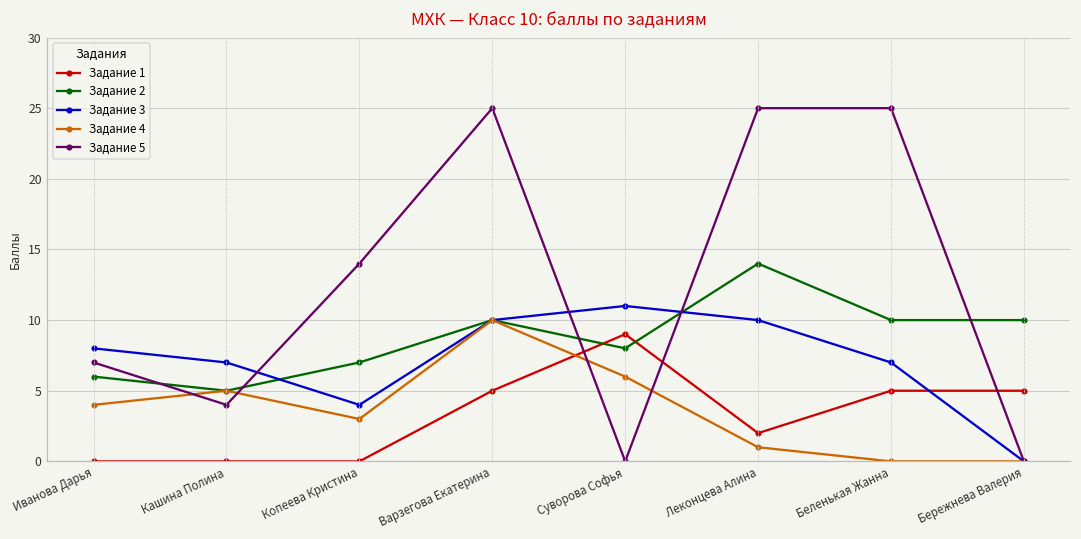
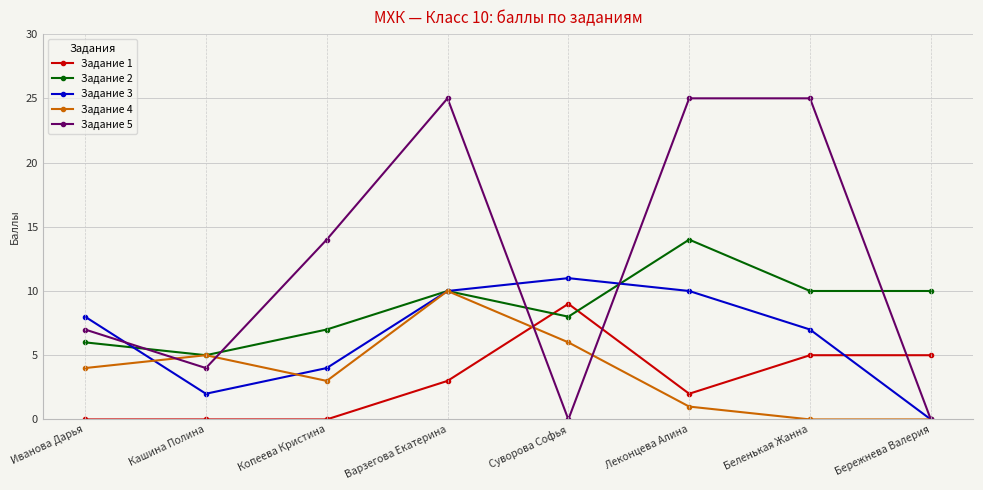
  {
    "Задание 1": {
      "Иванова Дарья": 0,
      "Кашина Полина": 0,
      "Копеева Кристина": 0,
-     "Варзегова Екатерина": 5,
+     "Варзегова Екатерина": 3,
      "Суворова Софья": 9,
      "Леконцева Алина": 2,
      "Беленькая Жанна": 5,
      "Бережнева Валерия": 5
    },
    "Задание 2": {
      "Иванова Дарья": 6,
      "Копеева Кристина": 7,
      "Суворова Софья": 8,
      "Леконцева Алина": 14,
      "Беленькая Жанна": 10,
      "Бережнева Валерия": 10
    },
    "Задание 3": {
      "Иванова Дарья": 8,
-     "Кашина Полина": 7,
+     "Кашина Полина": 2,
      "Копеева Кристина": 4,
      "Суворова Софья": 11,
      "Леконцева Алина": 10,
      "Беленькая Жанна": 7
    },
    "Задание 4": {
      "Иванова Дарья": 4,
      "Копеева Кристина": 3,
      "Суворова Софья": 6,
      "Леконцева Алина": 1,
      "Беленькая Жанна": 0
    },
    "Задание 5": {
      "Иванова Дарья": 7,
      "Кашина Полина": 4,
      "Копеева Кристина": 14,
      "Варзегова Екатерина": 25,
      "Суворова Софья": 0,
      "Леконцева Алина": 25,
      "Беленькая Жанна": 25
    }
  }
